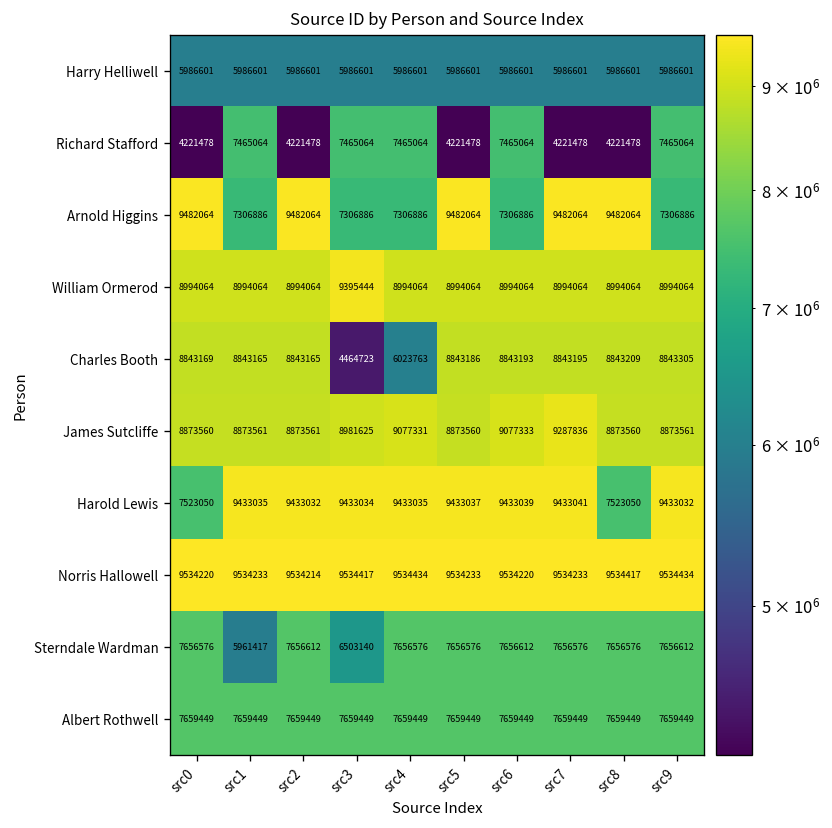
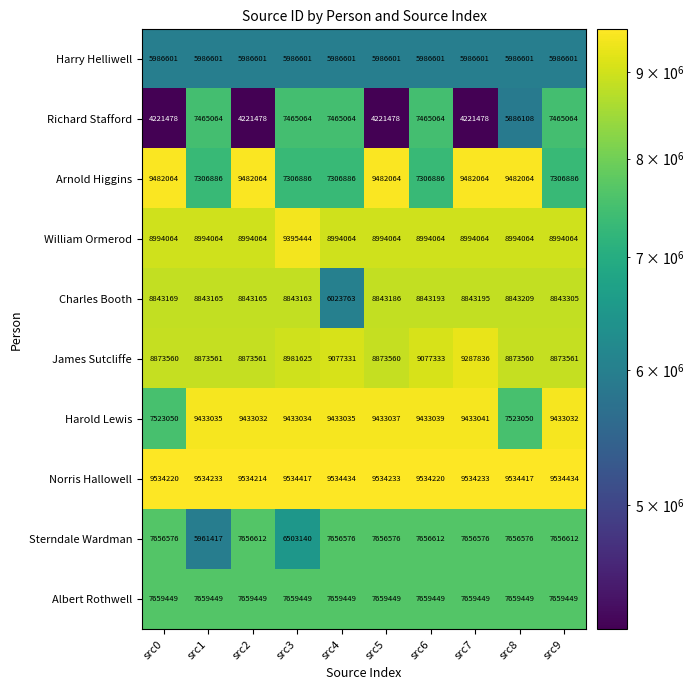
  {
    "Harry Helliwell": {
      "src0": 5986601,
      "src1": 5986601,
      "src2": 5986601,
      "src3": 5986601,
      "src4": 5986601,
      "src5": 5986601,
      "src6": 5986601,
      "src7": 5986601,
      "src8": 5986601,
      "src9": 5986601
    },
    "Richard Stafford": {
      "src0": 4221478,
      "src1": 7465064,
      "src2": 4221478,
      "src3": 7465064,
      "src4": 7465064,
      "src5": 4221478,
      "src6": 7465064,
      "src7": 4221478,
-     "src8": 4221478,
+     "src8": 5886108,
      "src9": 7465064
    },
    "Arnold Higgins": {
      "src0": 9482064,
      "src1": 7306886,
      "src2": 9482064,
      "src3": 7306886,
      "src4": 7306886,
      "src5": 9482064,
      "src6": 7306886,
      "src7": 9482064,
      "src8": 9482064,
      "src9": 7306886
    },
    "William Ormerod": {
      "src0": 8994064,
      "src1": 8994064,
      "src2": 8994064,
      "src3": 9395444,
      "src4": 8994064,
      "src5": 8994064,
      "src6": 8994064,
      "src7": 8994064,
      "src8": 8994064,
      "src9": 8994064
    },
    "Charles Booth": {
      "src0": 8843169,
      "src1": 8843165,
      "src2": 8843165,
-     "src3": 4464723,
+     "src3": 8843163,
      "src4": 6023763,
      "src5": 8843186,
      "src6": 8843193,
      "src7": 8843195,
      "src8": 8843209,
      "src9": 8843305
    },
    "James Sutcliffe": {
      "src0": 8873560,
      "src1": 8873561,
      "src2": 8873561,
      "src3": 8981625,
      "src4": 9077331,
      "src5": 8873560,
      "src6": 9077333,
      "src7": 9287836,
      "src8": 8873560,
      "src9": 8873561
    },
    "Harold Lewis": {
      "src0": 7523050,
      "src1": 9433035,
      "src2": 9433032,
      "src3": 9433034,
      "src4": 9433035,
      "src5": 9433037,
      "src6": 9433039,
      "src7": 9433041,
      "src8": 7523050,
      "src9": 9433032
    },
    "Norris Hallowell": {
      "src0": 9534220,
      "src1": 9534233,
      "src2": 9534214,
      "src3": 9534417,
      "src4": 9534434,
      "src5": 9534233,
      "src6": 9534220,
      "src7": 9534233,
      "src8": 9534417,
      "src9": 9534434
    },
    "Sterndale Wardman": {
      "src0": 7656576,
      "src1": 5961417,
      "src2": 7656612,
      "src3": 6503140,
      "src4": 7656576,
      "src5": 7656576,
      "src6": 7656612,
      "src7": 7656576,
      "src8": 7656576,
      "src9": 7656612
    },
    "Albert Rothwell": {
      "src0": 7659449,
      "src1": 7659449,
      "src2": 7659449,
      "src3": 7659449,
      "src4": 7659449,
      "src5": 7659449,
      "src6": 7659449,
      "src7": 7659449,
      "src8": 7659449,
      "src9": 7659449
    }
  }
